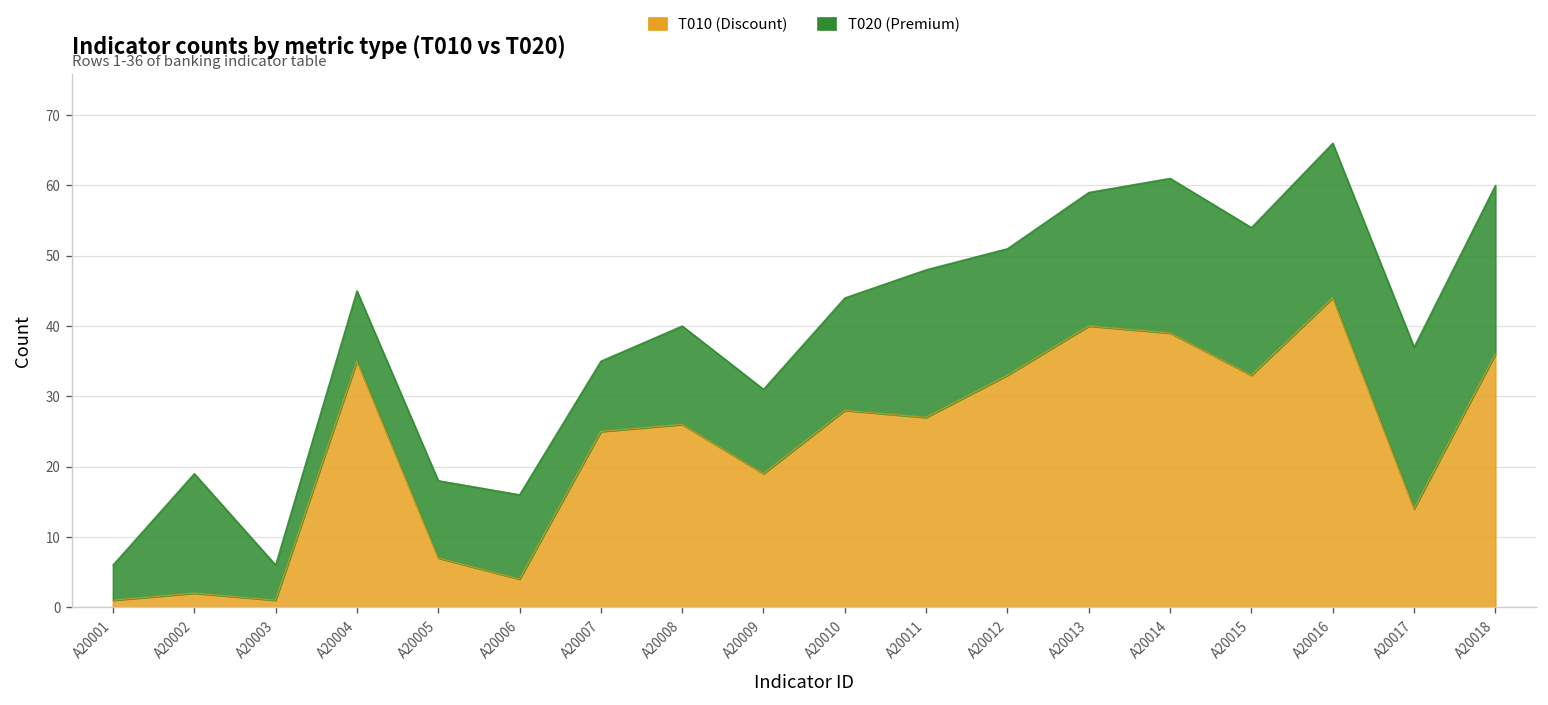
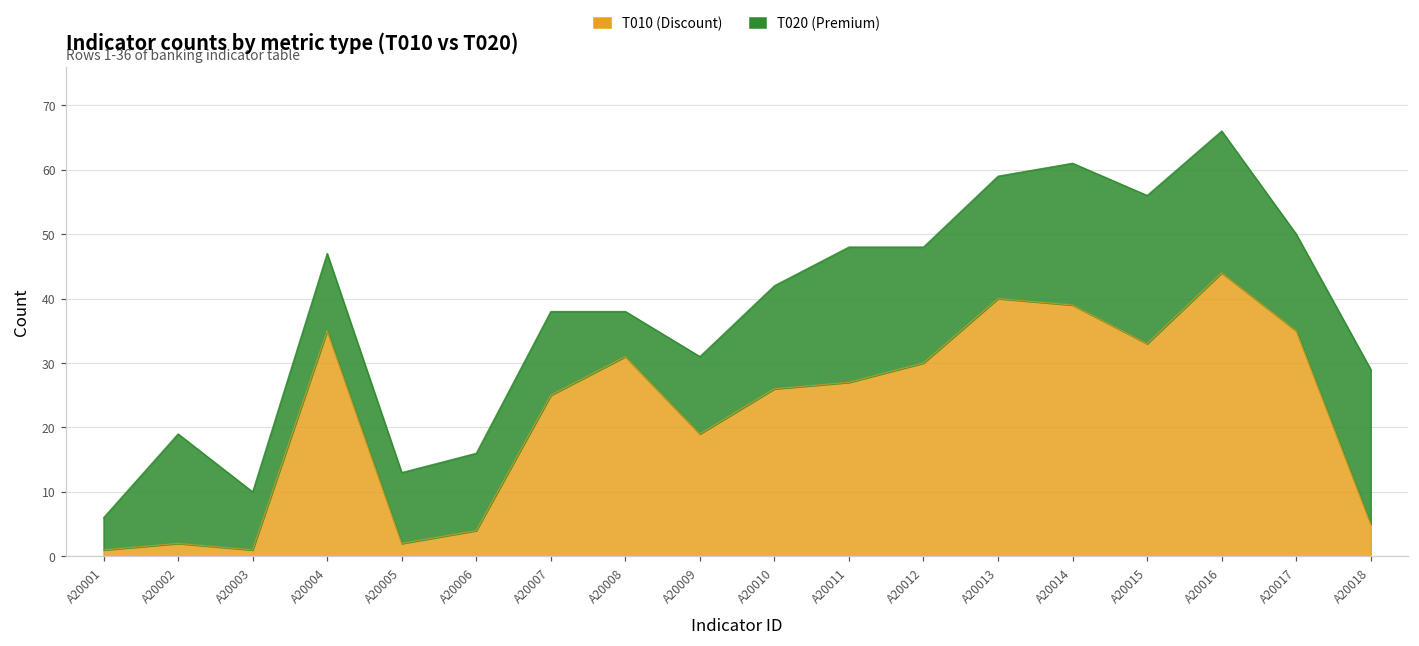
  {
    "T010 (Discount)": {
      "A20001": 1,
      "A20002": 2,
      "A20003": 1,
      "A20004": 35,
-     "A20005": 7,
+     "A20005": 2,
      "A20006": 4,
      "A20007": 25,
-     "A20008": 26,
+     "A20008": 31,
      "A20009": 19,
-     "A20010": 28,
+     "A20010": 26,
      "A20011": 27,
-     "A20012": 33,
+     "A20012": 30,
      "A20013": 40,
      "A20014": 39,
      "A20015": 33,
      "A20016": 44,
-     "A20017": 14,
-     "A20018": 36
+     "A20017": 35,
+     "A20018": 5
    },
    "T020 (Premium)": {
      "A20001": 5,
      "A20002": 17,
-     "A20003": 5,
-     "A20004": 10,
+     "A20003": 9,
+     "A20004": 12,
      "A20005": 11,
      "A20006": 12,
-     "A20007": 10,
-     "A20008": 14,
+     "A20007": 13,
+     "A20008": 7,
      "A20009": 12,
      "A20010": 16,
      "A20011": 21,
      "A20012": 18,
      "A20013": 19,
      "A20014": 22,
-     "A20015": 21,
+     "A20015": 23,
      "A20016": 22,
-     "A20017": 23,
+     "A20017": 15,
      "A20018": 24
    }
  }
